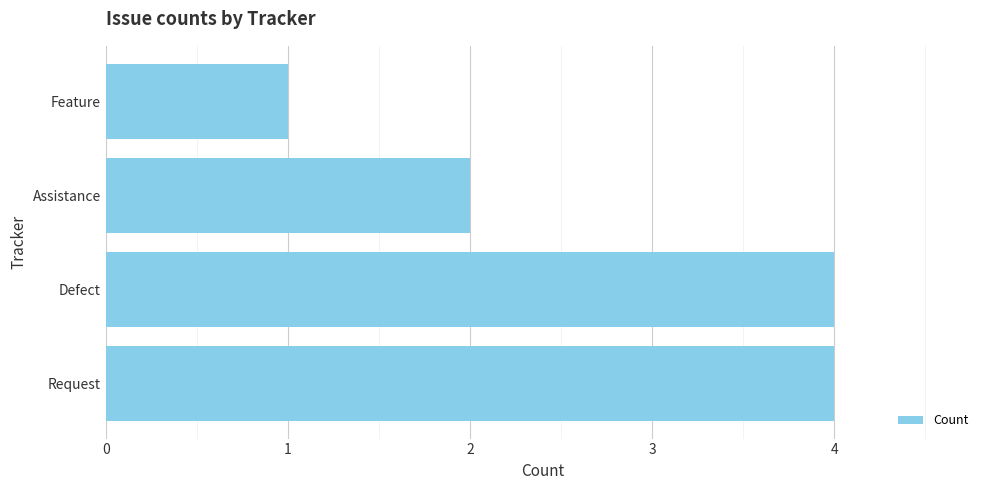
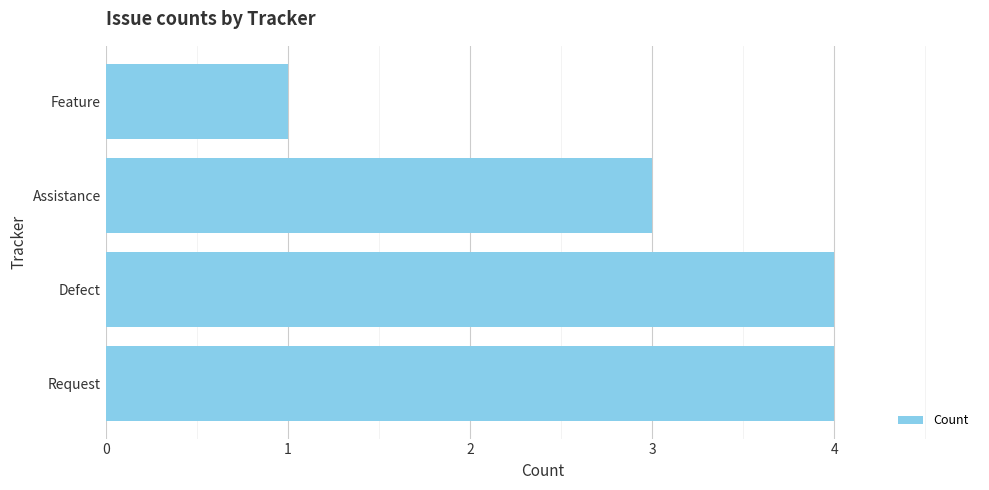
  {
    "Feature": 1,
-   "Assistance": 2,
+   "Assistance": 3,
    "Defect": 4,
    "Request": 4
  }
